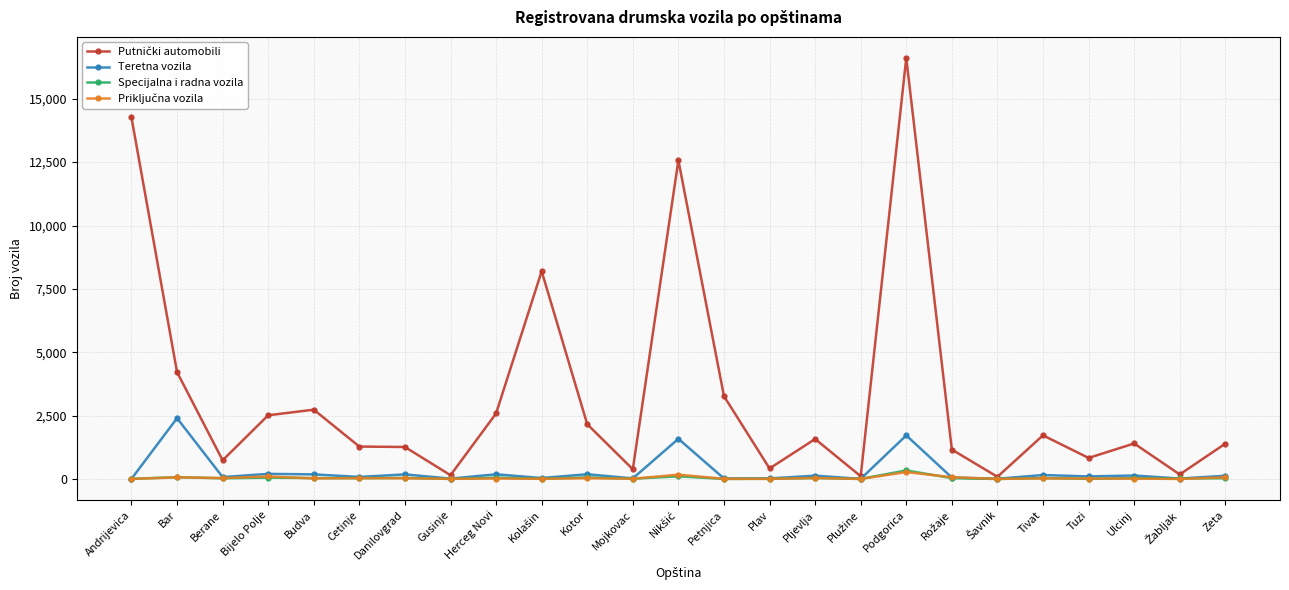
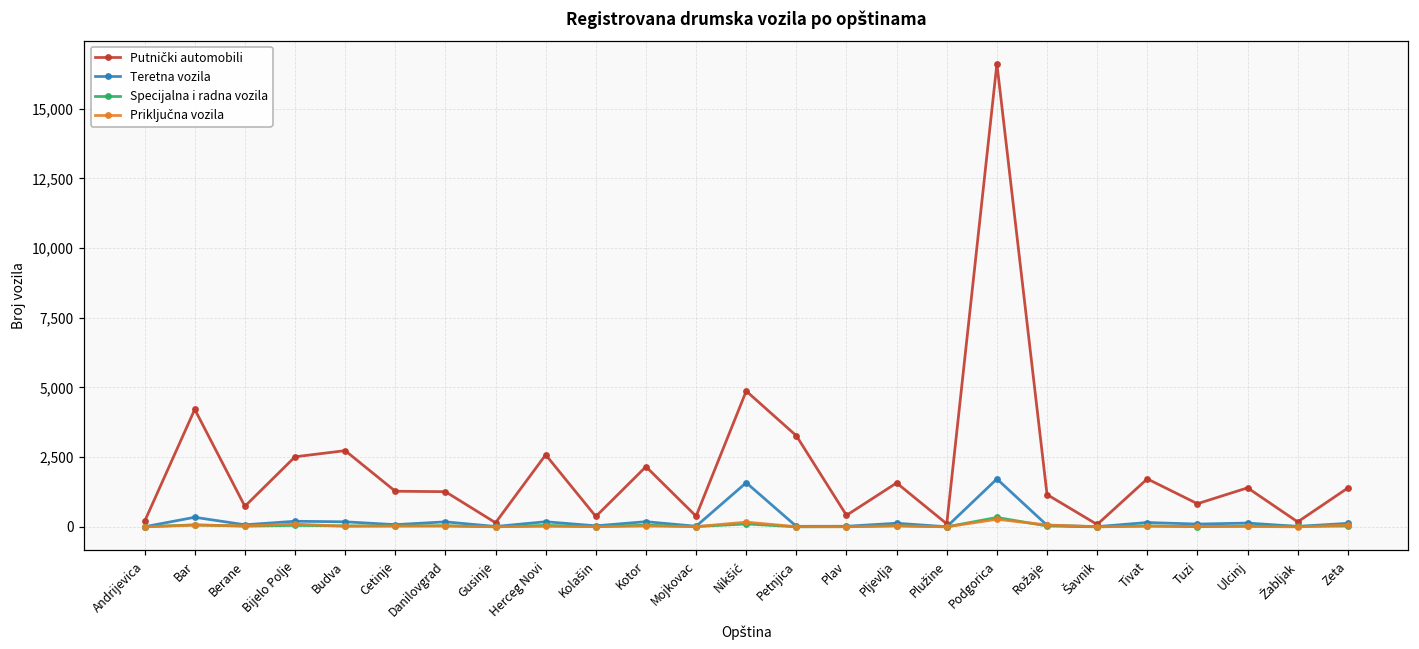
  {
    "Putnički automobili": {
-     "Andrijevica": "14,300",
+     "Andrijevica": "200",
      "Bar": "4,200",
      "Berane": "700",
      "Bijelo Polje": "2,500",
      "Budva": "2,700",
      "Cetinje": "1,300",
      "Danilovgrad": "1,300",
      "Gusinje": "100",
      "Herceg Novi": "2,600",
-     "Kolašin": "8,200",
+     "Kolašin": "400",
      "Kotor": "2,200",
      "Mojkovac": "400",
-     "Nikšić": "12,600",
+     "Nikšić": "4,900",
      "Petnjica": "3,300",
      "Plav": "400",
      "Pljevlja": "1,600",
      "Plužine": "100",
      "Podgorica": "16,600",
      "Rožaje": "1,200",
      "Tivat": "1,700",
      "Tuzi": "800",
      "Ulcinj": "1,400",
      "Žabljak": "200",
      "Zeta": "1,400"
    },
    "Teretna vozila": {
-     "Bar": "2,400",
+     "Bar": "300",
      "Bijelo Polje": "200",
      "Budva": "200",
      "Danilovgrad": "200",
      "Herceg Novi": "200",
      "Kotor": "200",
      "Nikšić": "1,600",
      "Podgorica": "1,700",
      "Tivat": "200",
      "Ulcinj": "100"
    }
  }
